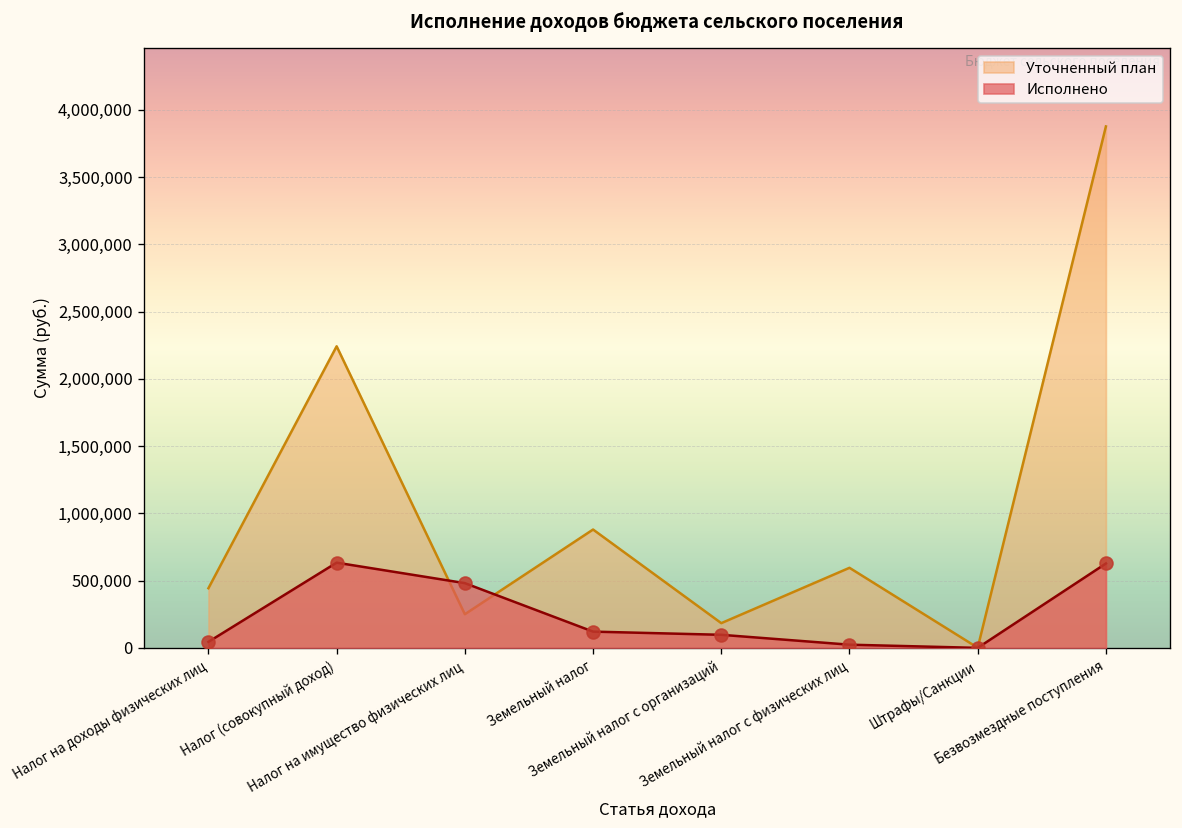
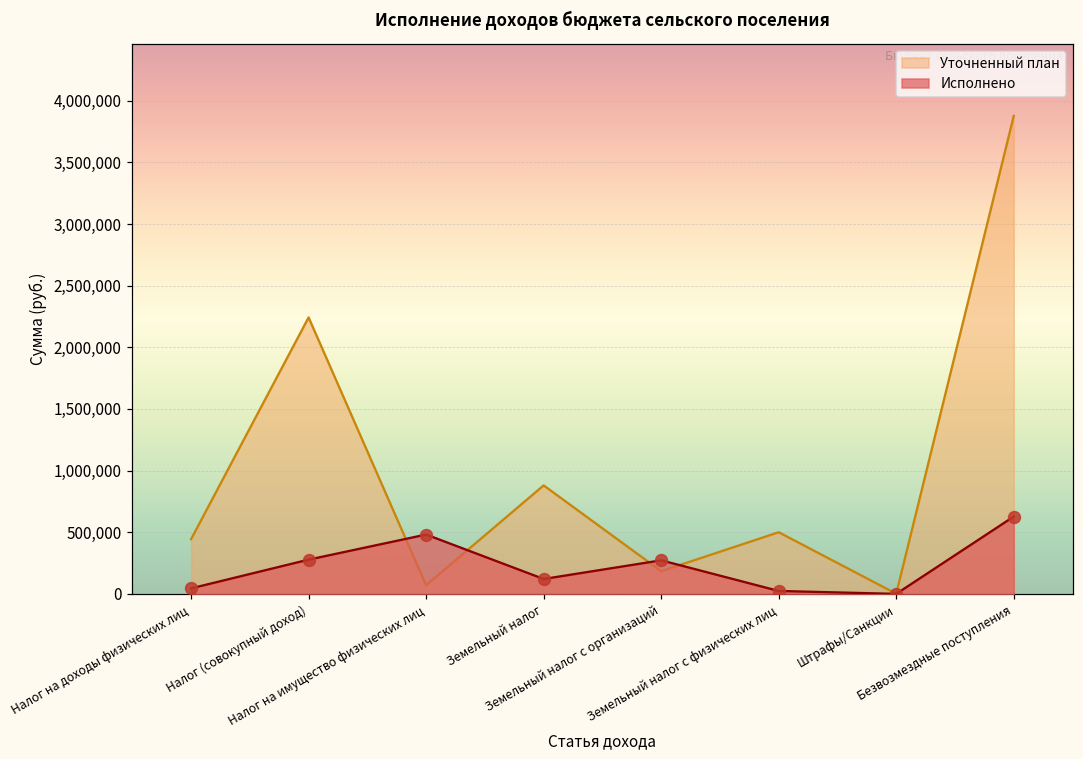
  {
    "Уточненный план": {
      "Налог на доходы физических лиц": "440,000",
      "Налог (совокупный доход)": "2,240,000",
-     "Налог на имущество физических лиц": "250,000",
+     "Налог на имущество физических лиц": "70,000",
      "Земельный налог": "880,000",
      "Земельный налог с организаций": "180,000",
-     "Земельный налог с физических лиц": "600,000",
+     "Земельный налог с физических лиц": "500,000",
      "Безвозмездные поступления": "3,880,000"
    },
    "Исполнено": {
      "Налог на доходы физических лиц": "40,000",
-     "Налог (совокупный доход)": "630,000",
+     "Налог (совокупный доход)": "280,000",
      "Налог на имущество физических лиц": "480,000",
      "Земельный налог": "120,000",
-     "Земельный налог с организаций": "100,000",
+     "Земельный налог с организаций": "270,000",
      "Земельный налог с физических лиц": "20,000",
      "Безвозмездные поступления": "630,000"
    }
  }
